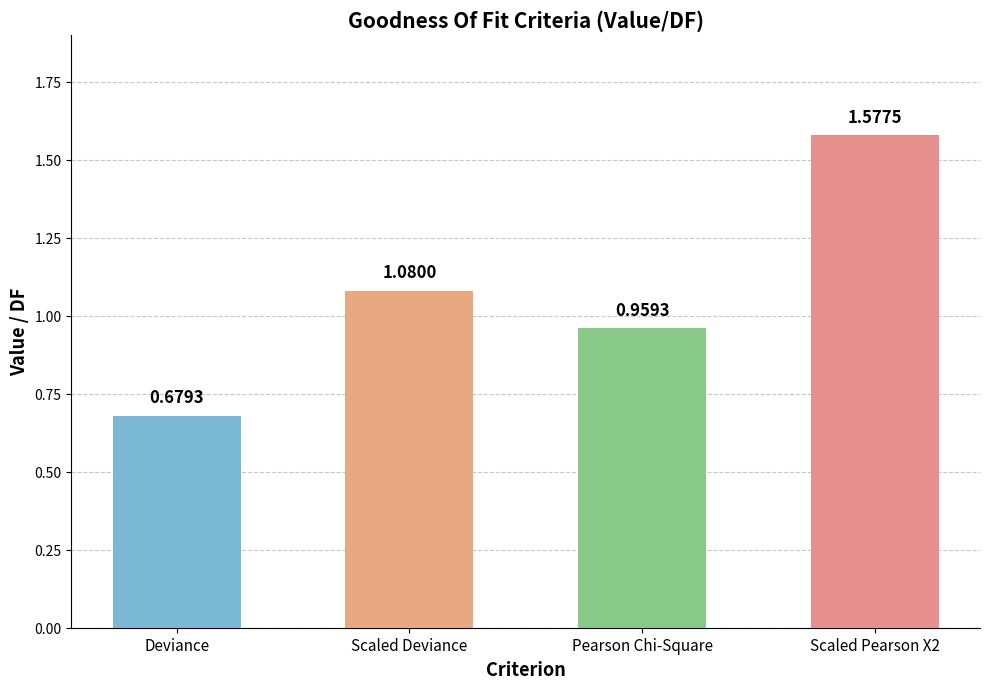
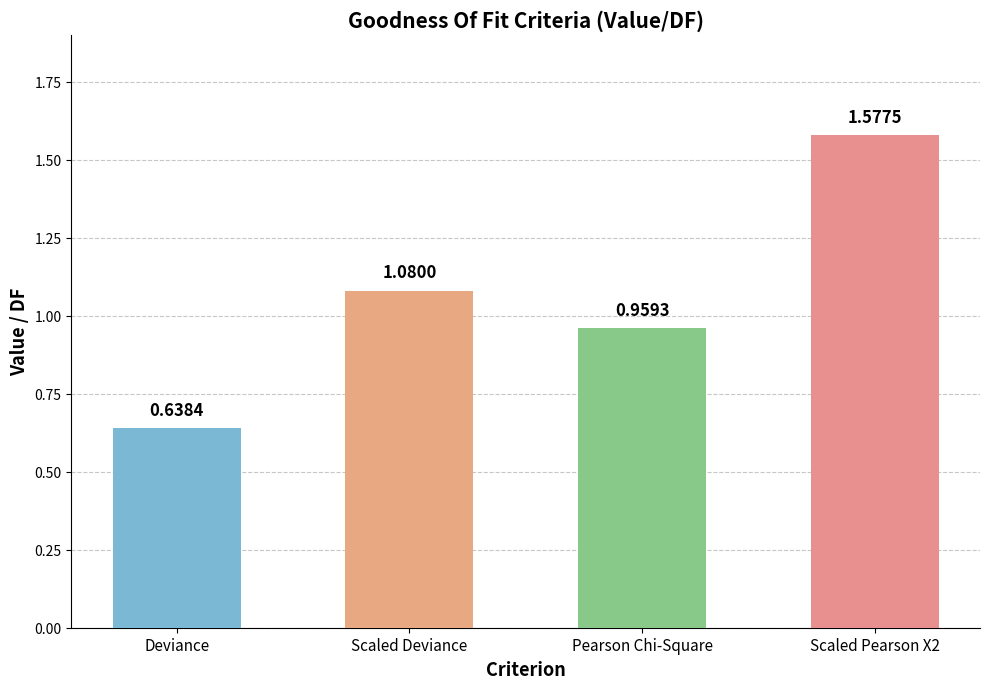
  {
-   "Deviance": 0.6793,
+   "Deviance": 0.6384,
    "Scaled Deviance": 1.0800,
    "Pearson Chi-Square": 0.9593,
    "Scaled Pearson X2": 1.5775
  }
